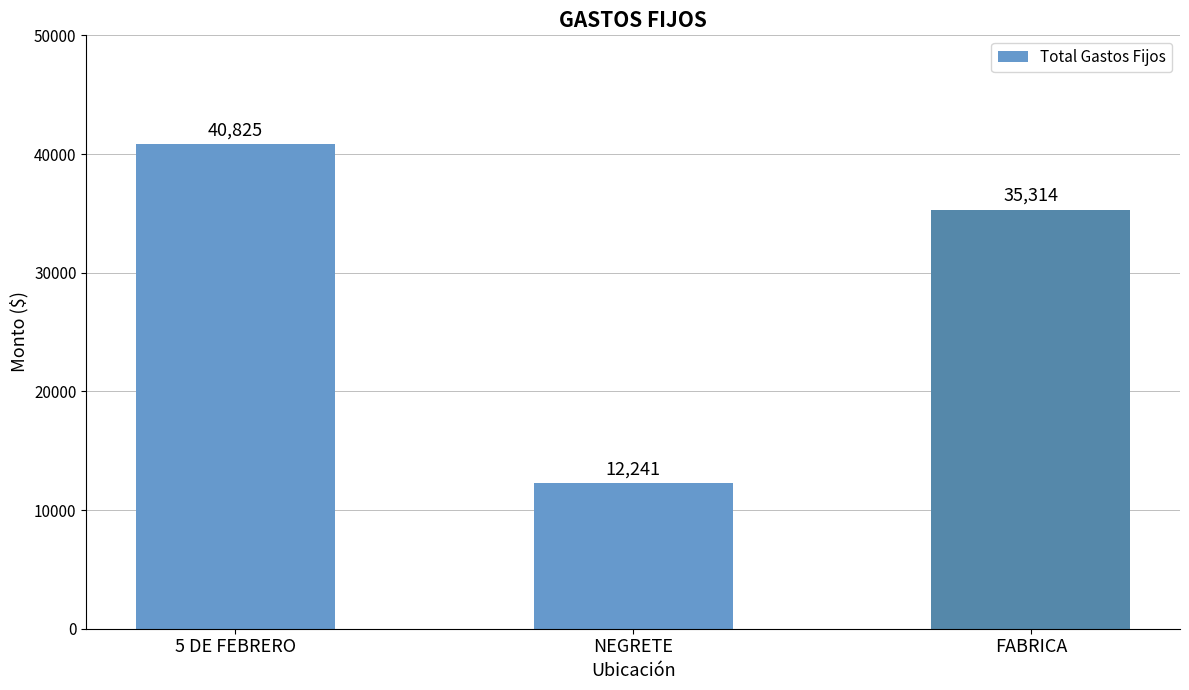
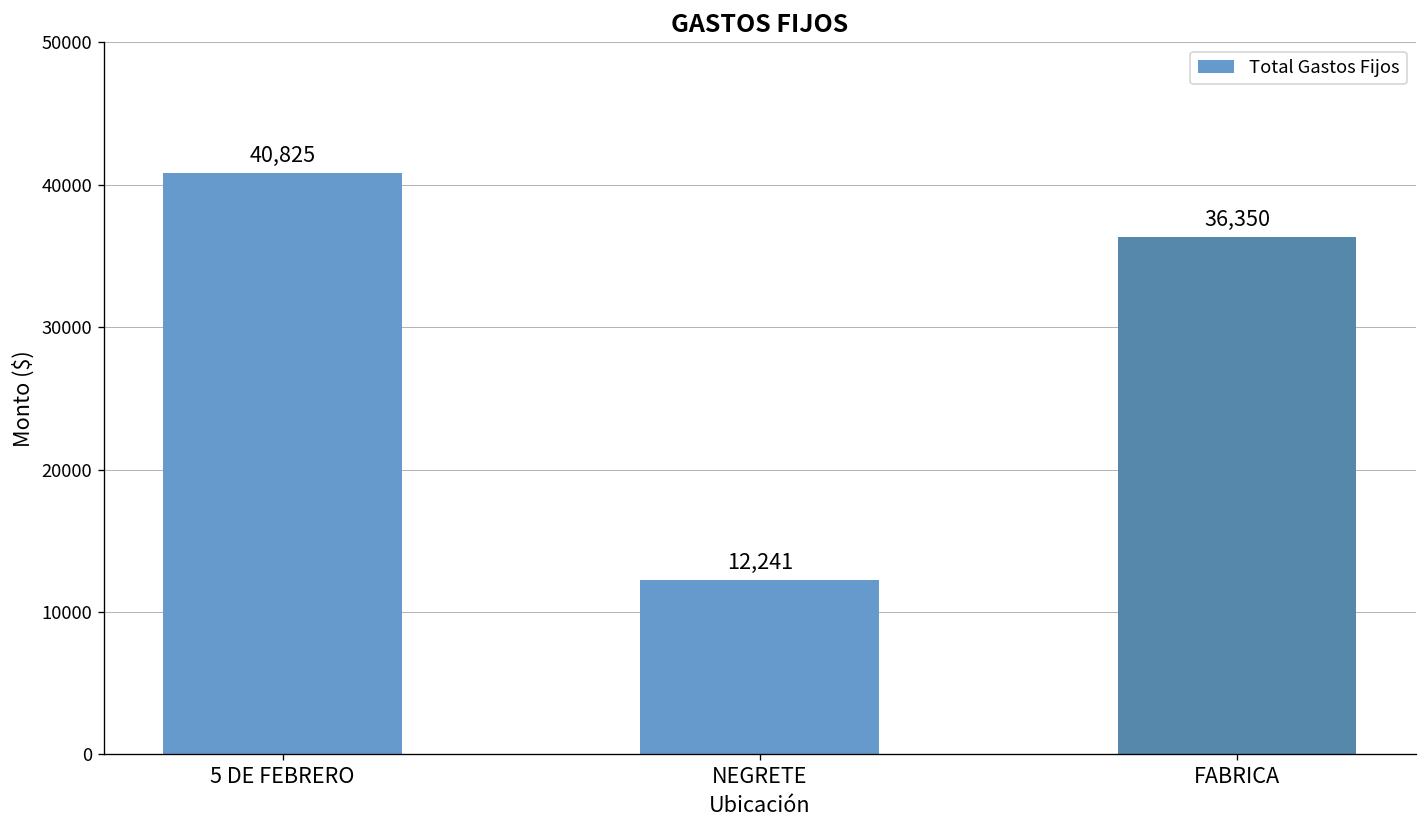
  {
    "5 DE FEBRERO": "40,825",
    "NEGRETE": "12,241",
-   "FABRICA": "35,314"
+   "FABRICA": "36,350"
  }
